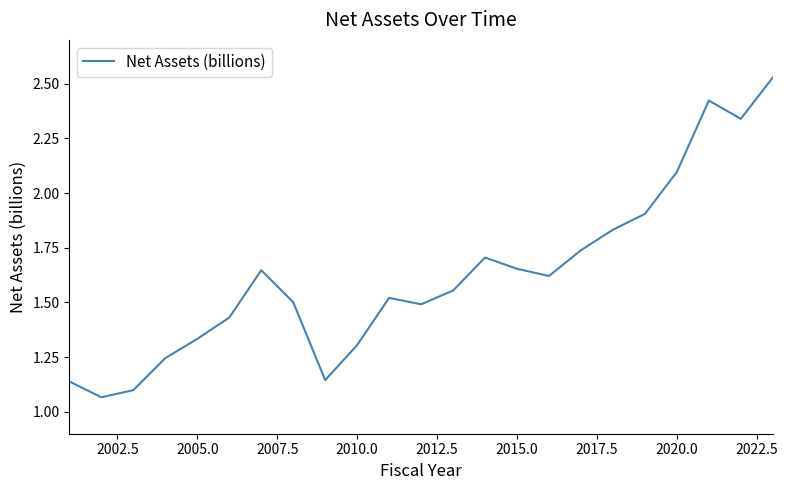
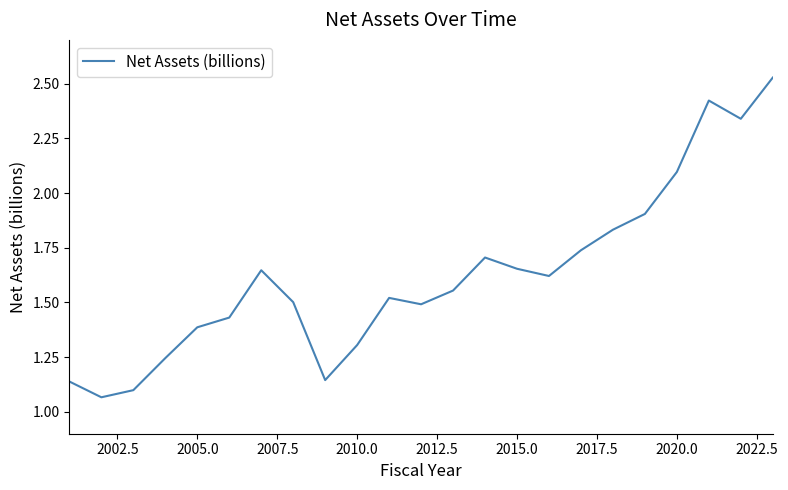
  {
-   "2005.0": 1.33,
+   "2005.0": 1.39,
    "2010.0": 1.31,
    "2015.0": 1.65,
    "2020.0": 2.10
  }
